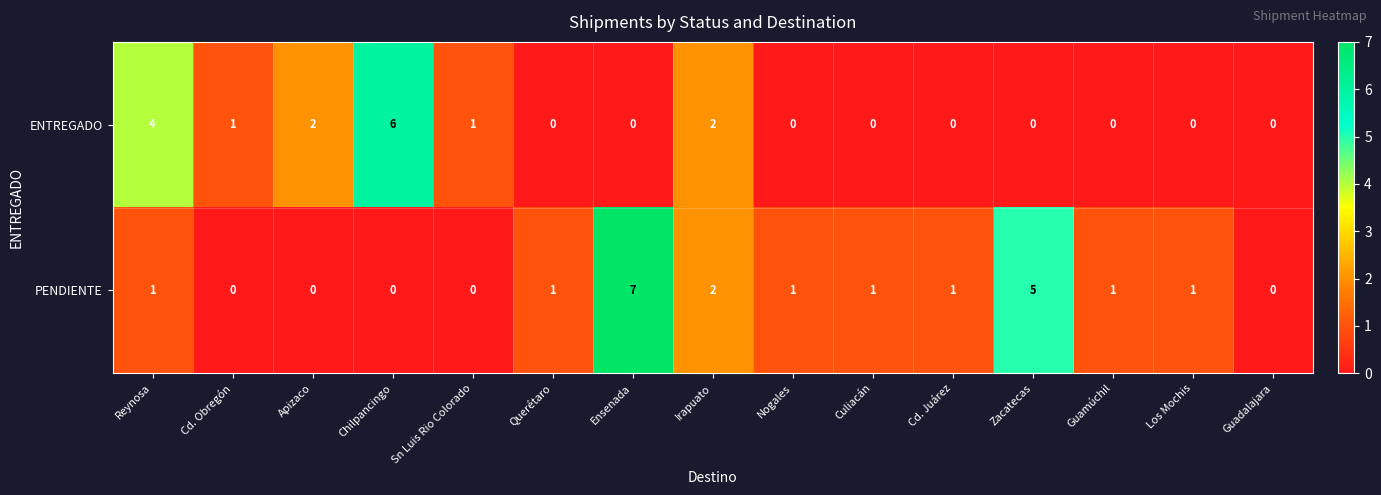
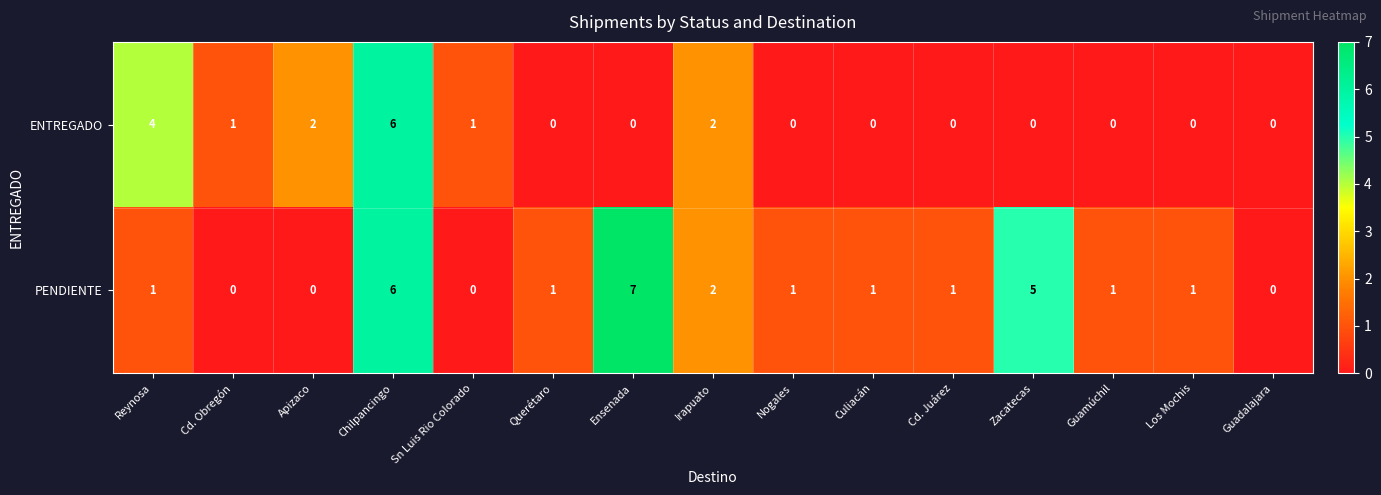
  {
    "ENTREGADO": {
      "Reynosa": 4,
      "Cd. Obregón": 1,
      "Apizaco": 2,
      "Chilpancingo": 6,
      "Sn Luis Rio Colorado": 1,
      "Querétaro": 0,
      "Ensenada": 0,
      "Irapuato": 2,
      "Nogales": 0,
      "Culiacán": 0,
      "Cd. Juárez": 0,
      "Zacatecas": 0,
      "Guamúchil": 0,
      "Los Mochis": 0,
      "Guadalajara": 0
    },
    "PENDIENTE": {
      "Reynosa": 1,
      "Cd. Obregón": 0,
      "Apizaco": 0,
-     "Chilpancingo": 0,
+     "Chilpancingo": 6,
      "Sn Luis Rio Colorado": 0,
      "Querétaro": 1,
      "Ensenada": 7,
      "Irapuato": 2,
      "Nogales": 1,
      "Culiacán": 1,
      "Cd. Juárez": 1,
      "Zacatecas": 5,
      "Guamúchil": 1,
      "Los Mochis": 1,
      "Guadalajara": 0
    }
  }
